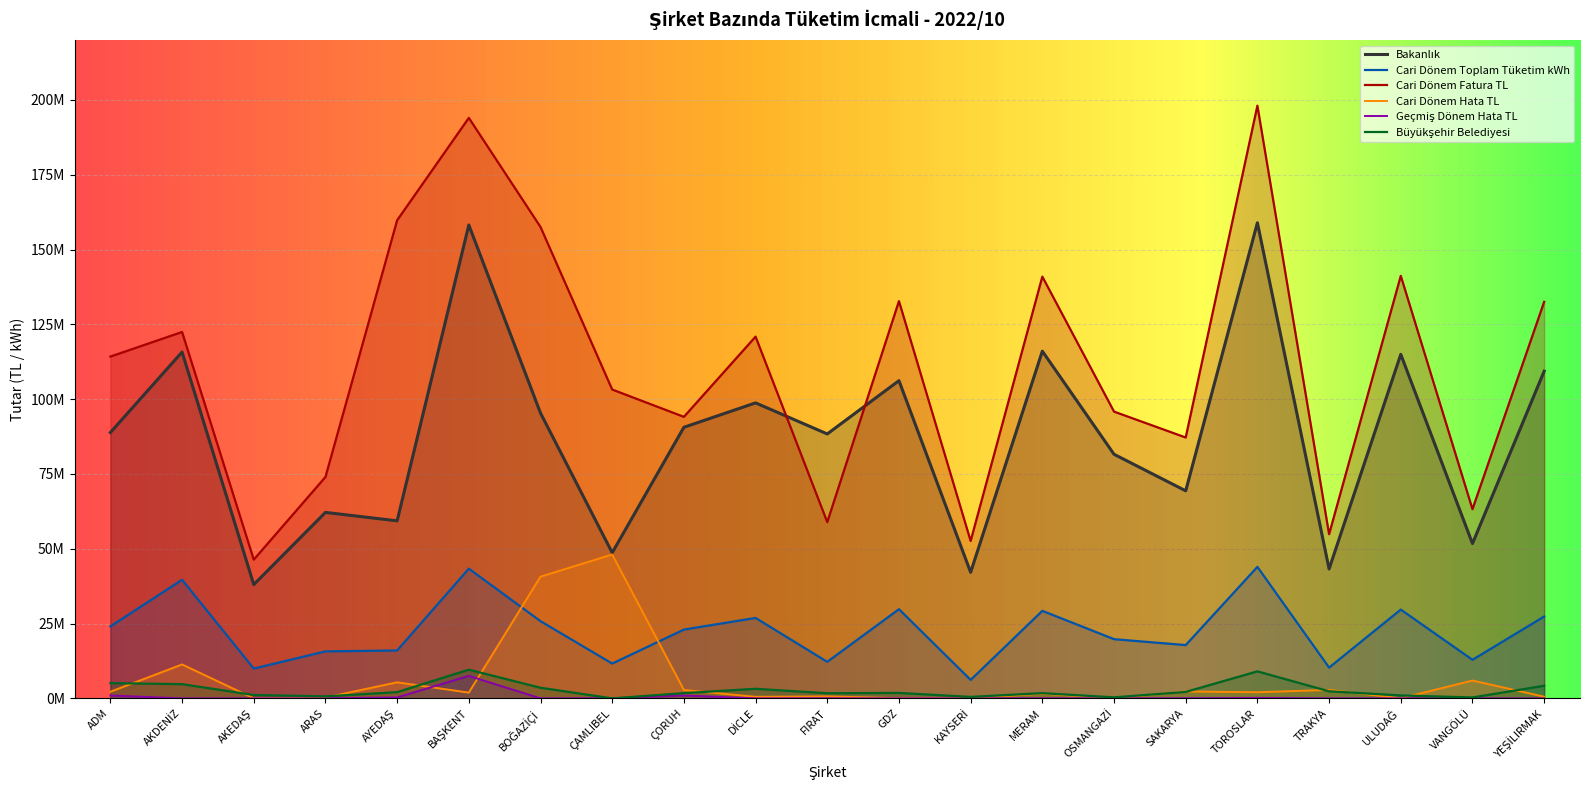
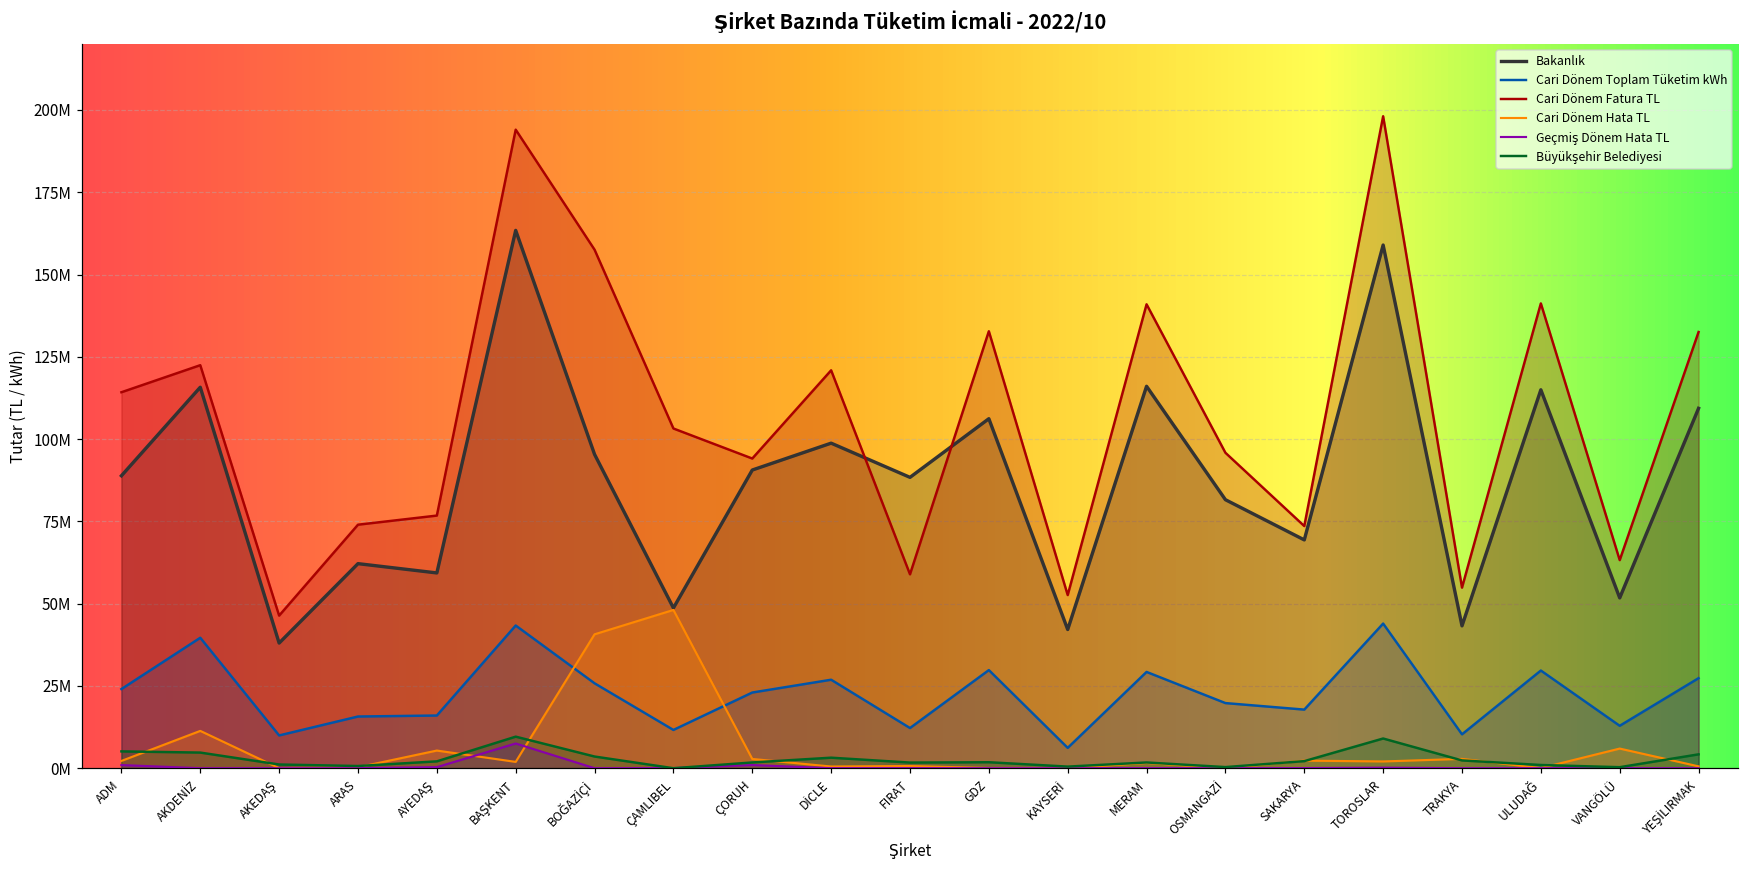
  {
    "Bakanlık": {
      "ADM": 89000000,
      "AKDENİZ": 116000000,
      "AKEDAŞ": 38000000,
      "ARAS": 62000000,
      "AYEDAŞ": 59000000,
-     "BAŞKENT": 158000000,
+     "BAŞKENT": 163000000,
      "BOĞAZİÇİ": 95000000,
      "ÇORUH": 91000000,
      "DİCLE": 99000000,
      "FIRAT": 88000000,
      "GDZ": 106000000,
      "KAYSERİ": 42000000,
      "MERAM": 116000000,
      "OSMANGAZİ": 82000000,
      "SAKARYA": 69000000,
      "TOROSLAR": 159000000,
      "TRAKYA": 43000000,
      "ULUDAĞ": 115000000,
      "VANGÖLÜ": 52000000,
      "YEŞİLIRMAK": 109000000
    },
    "Cari Dönem Toplam Tüketim kWh": {
      "ADM": 24000000,
      "AKDENİZ": 40000000,
      "AKEDAŞ": 10000000,
      "ARAS": 16000000,
      "AYEDAŞ": 16000000,
      "BAŞKENT": 43000000,
      "BOĞAZİÇİ": 26000000,
      "ÇAMLIBEL": 12000000,
      "ÇORUH": 23000000,
      "DİCLE": 27000000,
      "FIRAT": 12000000,
      "GDZ": 30000000,
      "KAYSERİ": 6000000,
      "MERAM": 29000000,
      "OSMANGAZİ": 20000000,
      "SAKARYA": 18000000,
      "TOROSLAR": 44000000,
      "TRAKYA": 10000000,
      "ULUDAĞ": 30000000,
      "VANGÖLÜ": 13000000,
      "YEŞİLIRMAK": 27000000
    },
    "Cari Dönem Fatura TL": {
      "ADM": 114000000,
      "AKDENİZ": 122000000,
      "AKEDAŞ": 46000000,
      "ARAS": 74000000,
-     "AYEDAŞ": 160000000,
+     "AYEDAŞ": 77000000,
      "BAŞKENT": 194000000,
      "BOĞAZİÇİ": 158000000,
      "ÇAMLIBEL": 103000000,
      "ÇORUH": 94000000,
      "DİCLE": 121000000,
      "FIRAT": 59000000,
      "GDZ": 133000000,
      "KAYSERİ": 53000000,
      "MERAM": 141000000,
      "OSMANGAZİ": 96000000,
-     "SAKARYA": 87000000,
+     "SAKARYA": 74000000,
      "TOROSLAR": 198000000,
      "TRAKYA": 55000000,
      "ULUDAĞ": 141000000,
      "VANGÖLÜ": 63000000,
      "YEŞİLIRMAK": 133000000
    },
    "Cari Dönem Hata TL": {
      "ADM": 2000000,
      "AKDENİZ": 11000000,
      "AYEDAŞ": 5000000,
      "BAŞKENT": 2000000,
      "BOĞAZİÇİ": 41000000,
      "ÇORUH": 3000000,
      "TOROSLAR": 2000000,
      "VANGÖLÜ": 6000000
    },
    "Geçmiş Dönem Hata TL": {
      "ADM": 1000000,
      "AKDENİZ": 0,
      "AYEDAŞ": 0,
      "BAŞKENT": 8000000,
      "BOĞAZİÇİ": 0,
      "MERAM": 0,
      "SAKARYA": 0,
      "TOROSLAR": 0,
      "TRAKYA": 0
    },
    "Büyükşehir Belediyesi": {
      "ADM": 5000000,
      "AKDENİZ": 5000000,
      "AKEDAŞ": 1000000,
      "AYEDAŞ": 2000000,
      "BAŞKENT": 10000000,
      "BOĞAZİÇİ": 4000000,
      "DİCLE": 3000000,
      "FIRAT": 2000000,
      "GDZ": 2000000,
      "TOROSLAR": 9000000,
      "ULUDAĞ": 1000000,
      "YEŞİLIRMAK": 4000000
    }
  }
